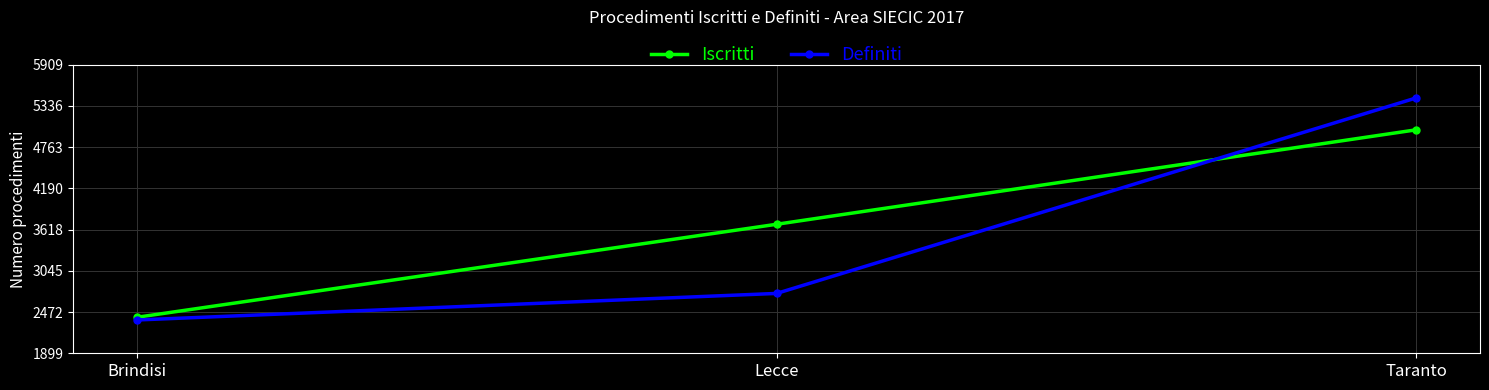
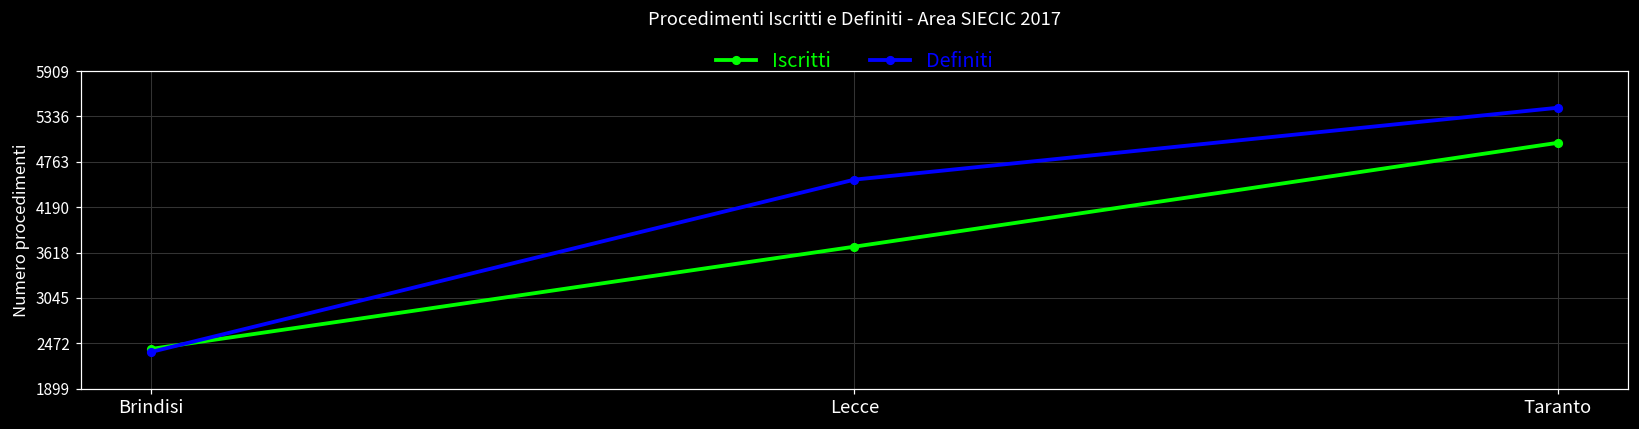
  {
    "Iscritti": {
      "Brindisi": 2400,
      "Lecce": 3700,
      "Taranto": 5000
    },
    "Definiti": {
      "Brindisi": 2400,
-     "Lecce": 2700,
+     "Lecce": 4500,
      "Taranto": 5400
    }
  }
